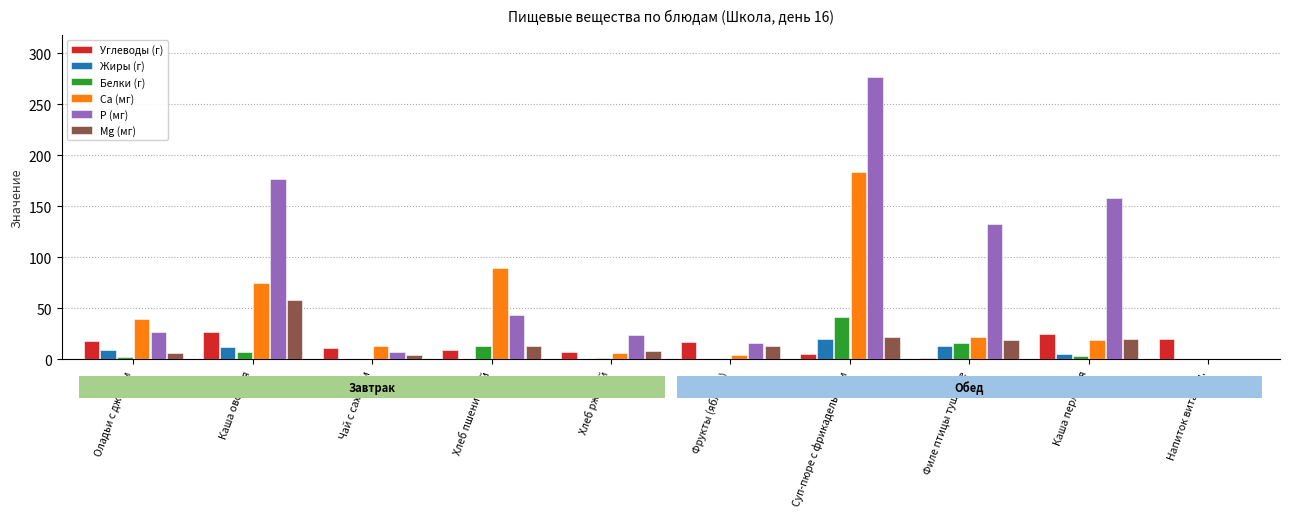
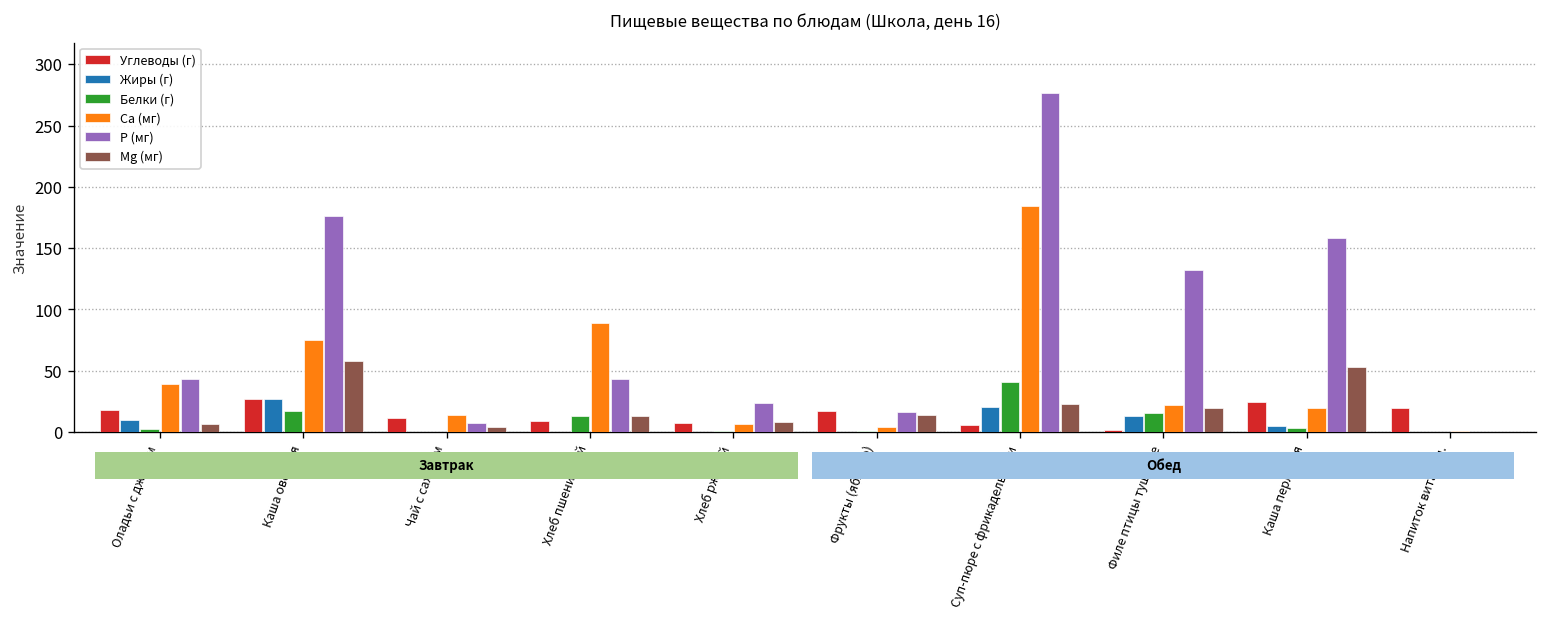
  {
    "Углеводы (г)": {
      "Оладьи с джемом": 18,
      "Каша овсяная": 27,
      "Чай с сахаром": 11,
      "Хлеб пшеничный": 9,
      "Хлеб ржаной": 7,
      "Фрукты (яблоко)": 17,
      "Суп-пюре с фрикадельками": 6,
      "Каша перловая": 25,
      "Напиток витамин.": 20
    },
    "Жиры (г)": {
      "Оладьи с джемом": 10,
-     "Каша овсяная": 12,
+     "Каша овсяная": 27,
      "Чай с сахаром": 0,
      "Фрукты (яблоко)": 0,
      "Суп-пюре с фрикадельками": 20,
      "Филе птицы тушеное": 13,
      "Каша перловая": 5,
      "Напиток витамин.": 0
    },
    "Белки (г)": {
      "Оладьи с джемом": 3,
-     "Каша овсяная": 8,
+     "Каша овсяная": 17,
      "Хлеб пшеничный": 13,
      "Суп-пюре с фрикадельками": 41,
      "Филе птицы тушеное": 16,
      "Каша перловая": 4,
      "Напиток витамин.": 0
    },
    "Ca (мг)": {
      "Оладьи с джемом": 39,
      "Каша овсяная": 75,
      "Чай с сахаром": 14,
      "Хлеб пшеничный": 89,
      "Хлеб ржаной": 7,
      "Фрукты (яблоко)": 4,
      "Суп-пюре с фрикадельками": 184,
      "Филе птицы тушеное": 22,
      "Каша перловая": 19
    },
    "P (мг)": {
-     "Оладьи с джемом": 27,
+     "Оладьи с джемом": 43,
      "Каша овсяная": 177,
      "Чай с сахаром": 8,
      "Хлеб пшеничный": 44,
      "Хлеб ржаной": 24,
      "Фрукты (яблоко)": 17,
      "Суп-пюре с фрикадельками": 276,
      "Филе птицы тушеное": 132,
      "Каша перловая": 158,
      "Напиток витамин.": 0
    },
    "Mg (мг)": {
      "Оладьи с джемом": 7,
      "Каша овсяная": 58,
      "Чай с сахаром": 4,
      "Хлеб пшеничный": 13,
      "Хлеб ржаной": 8,
      "Фрукты (яблоко)": 14,
      "Суп-пюре с фрикадельками": 22,
      "Филе птицы тушеное": 19,
-     "Каша перловая": 20,
+     "Каша перловая": 53,
      "Напиток витамин.": 0
    }
  }
